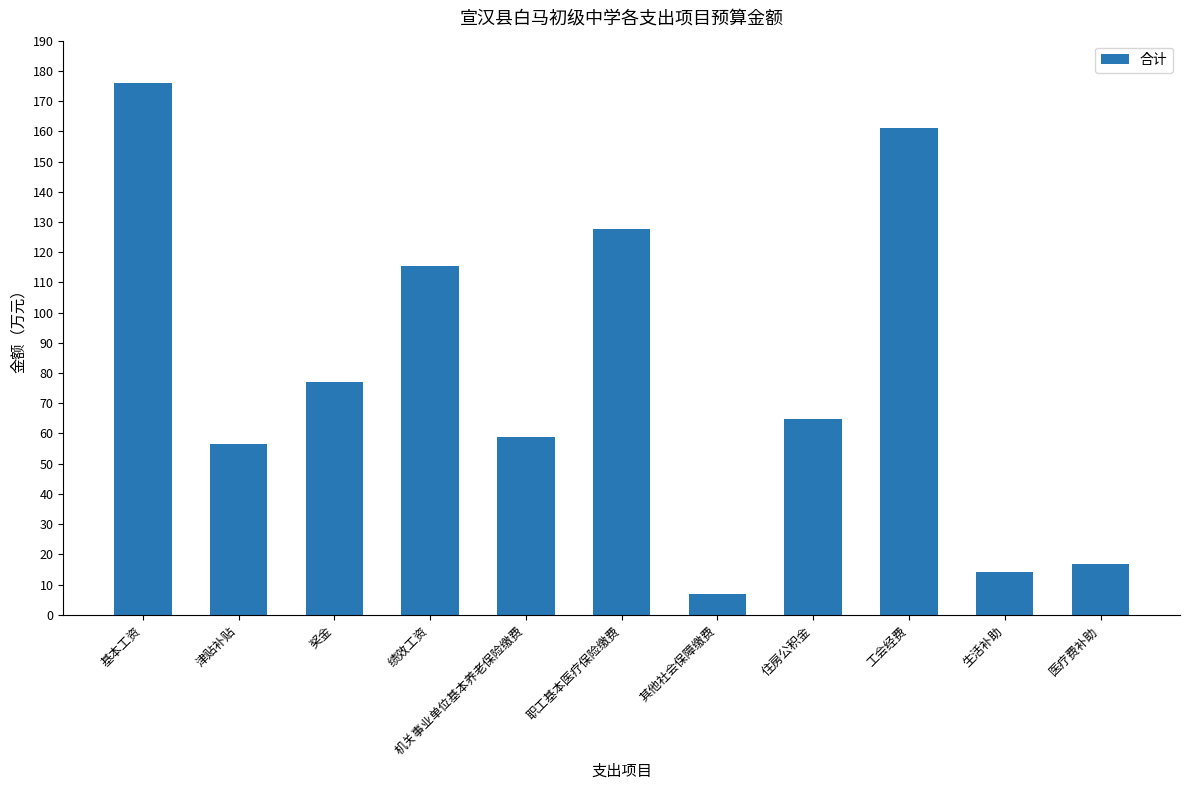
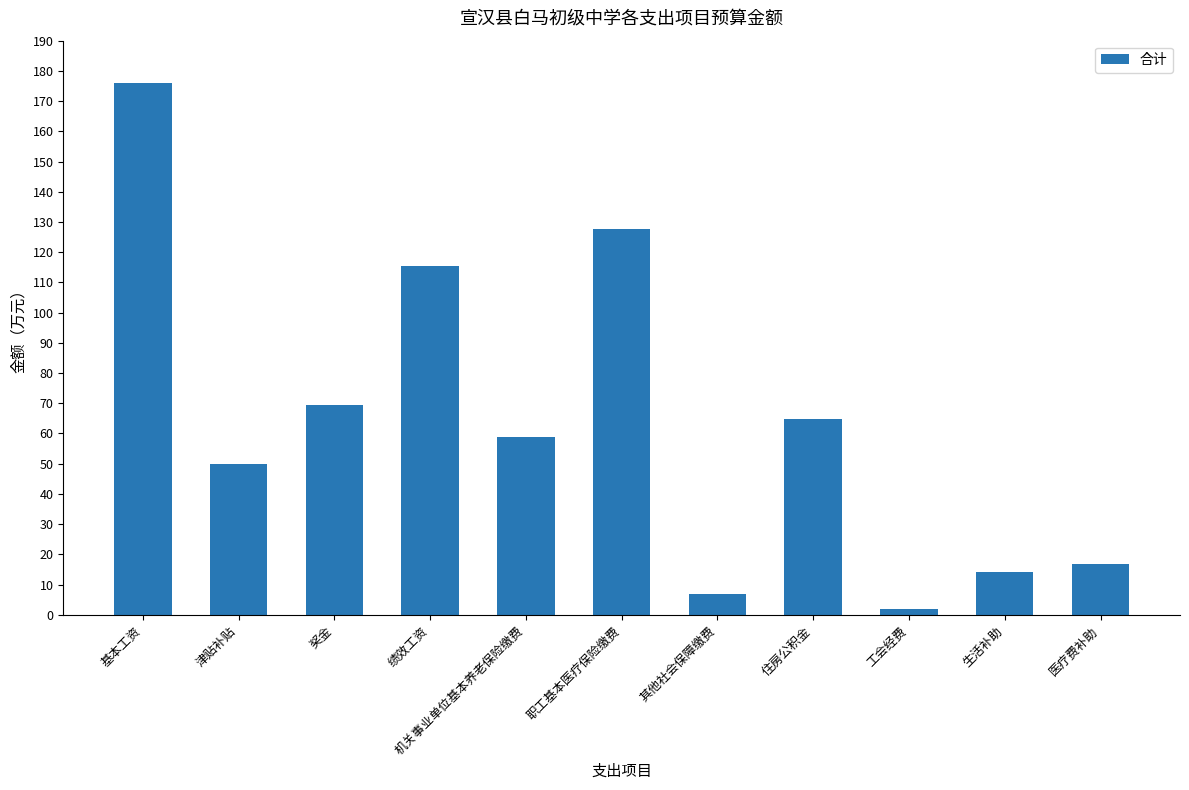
  {
    "基本工资": 176,
-   "津贴补贴": 57,
-   "奖金": 77,
+   "津贴补贴": 50,
+   "奖金": 69,
    "绩效工资": 116,
    "机关事业单位基本养老保险缴费": 59,
    "职工基本医疗保险缴费": 128,
    "其他社会保障缴费": 7,
    "住房公积金": 65,
-   "工会经费": 161,
+   "工会经费": 2,
    "生活补助": 14,
    "医疗费补助": 17
  }
